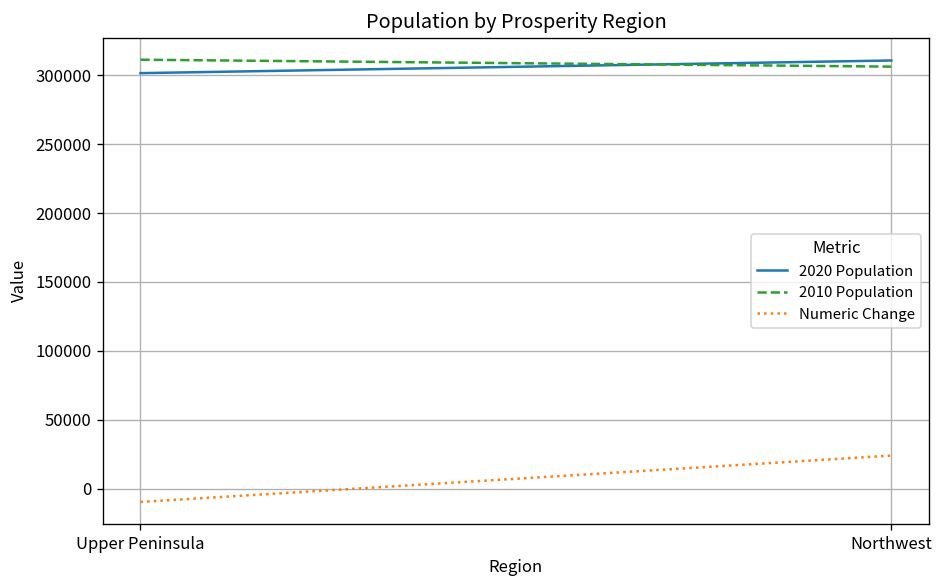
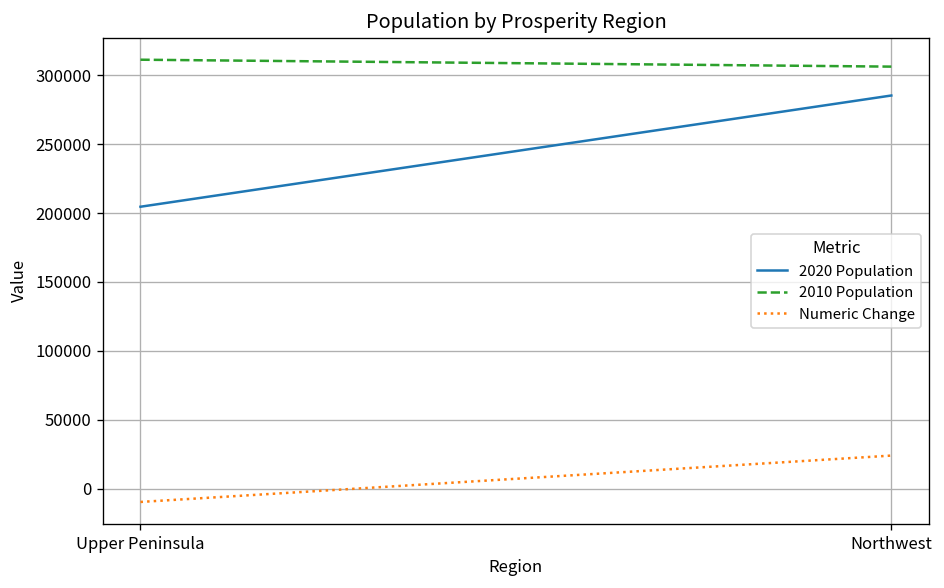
  {
    "2020 Population": {
-     "Upper Peninsula": 302000,
-     "Northwest": 311000
+     "Upper Peninsula": 205000,
+     "Northwest": 285000
    },
    "2010 Population": {
      "Upper Peninsula": 311000,
      "Northwest": 306000
    },
    "Numeric Change": {
      "Upper Peninsula": -10000,
      "Northwest": 24000
    }
  }
